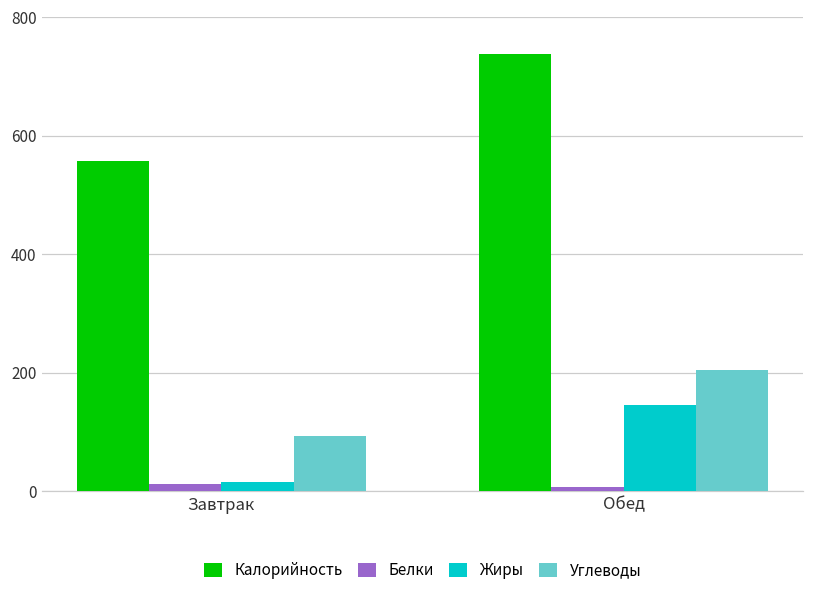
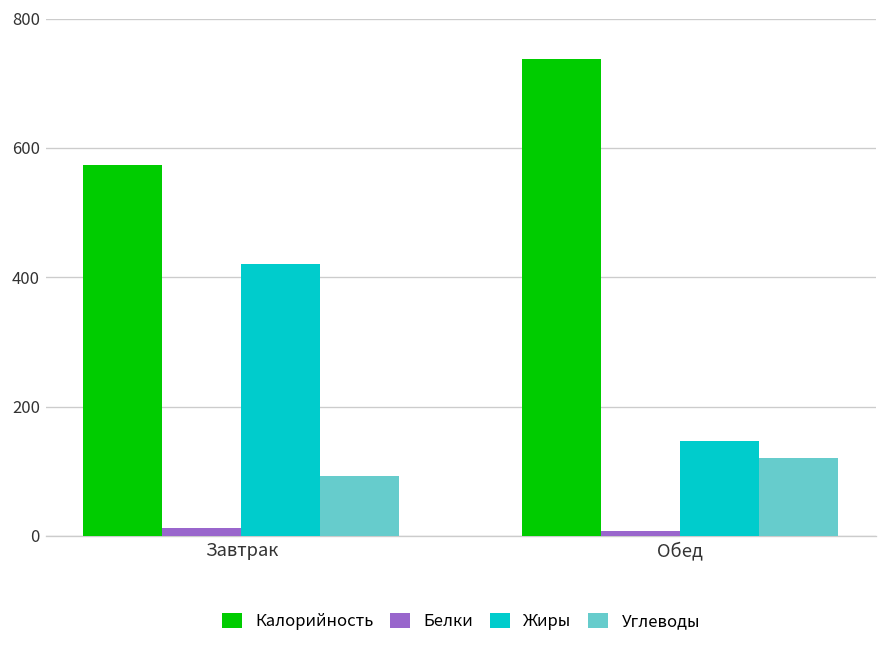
  {
    "Калорийность": {
-     "Завтрак": 560,
+     "Завтрак": 570,
      "Обед": 740
    },
    "Белки": {
      "Завтрак": 10,
      "Обед": 10
    },
    "Жиры": {
-     "Завтрак": 20,
+     "Завтрак": 420,
      "Обед": 150
    },
    "Углеводы": {
      "Завтрак": 90,
-     "Обед": 200
+     "Обед": 120
    }
  }
